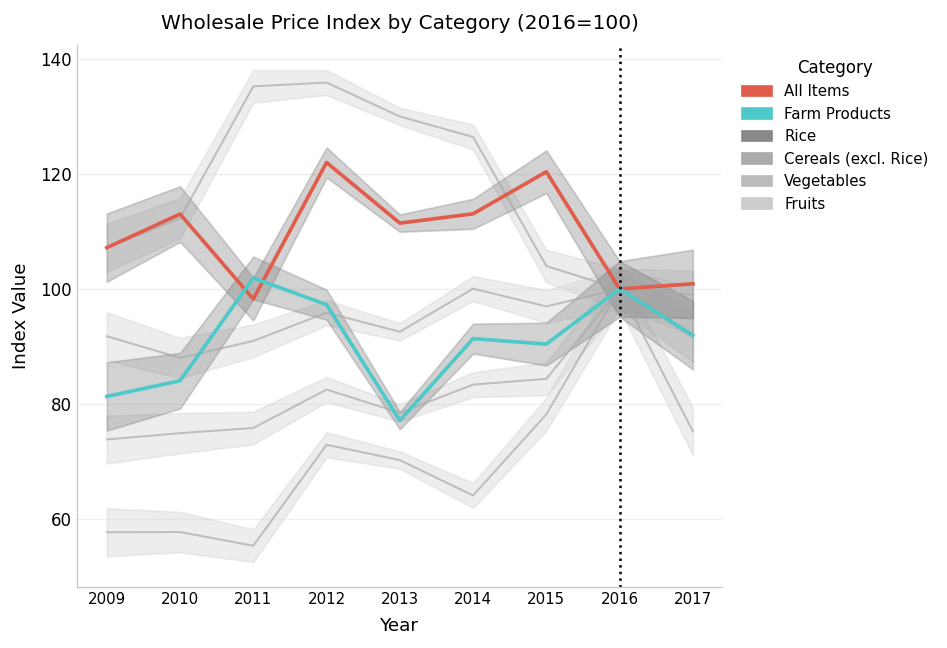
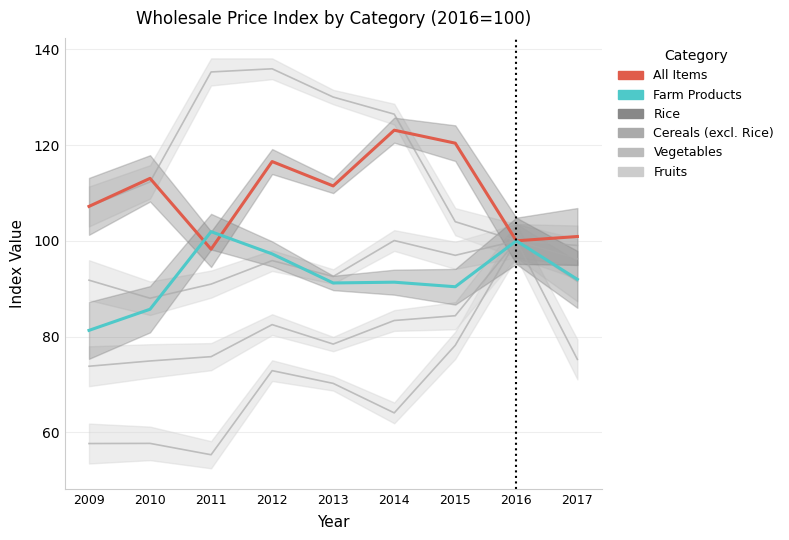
  {
    "All Items": {
      "2010": 113,
      "2011": 98,
-     "2012": 122,
+     "2012": 117,
      "2013": 111,
-     "2014": 113,
+     "2014": 123,
      "2015": 120
    },
    "Farm Products": {
      "2009": 81,
-     "2010": 84,
+     "2010": 86,
      "2012": 97,
-     "2013": 77,
+     "2013": 91,
      "2014": 91,
      "2015": 90
    }
  }
